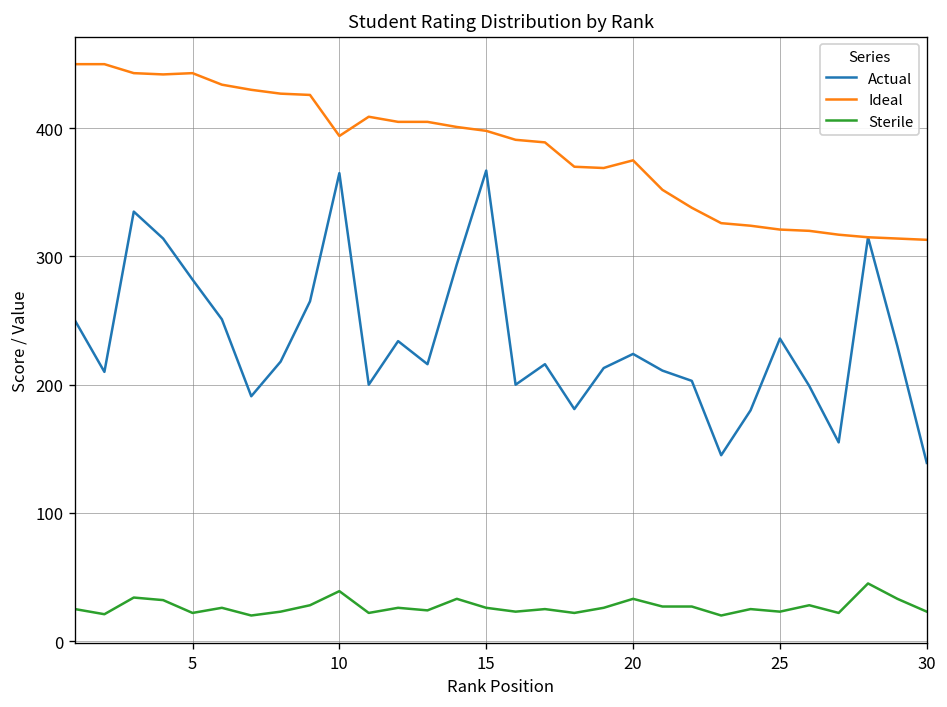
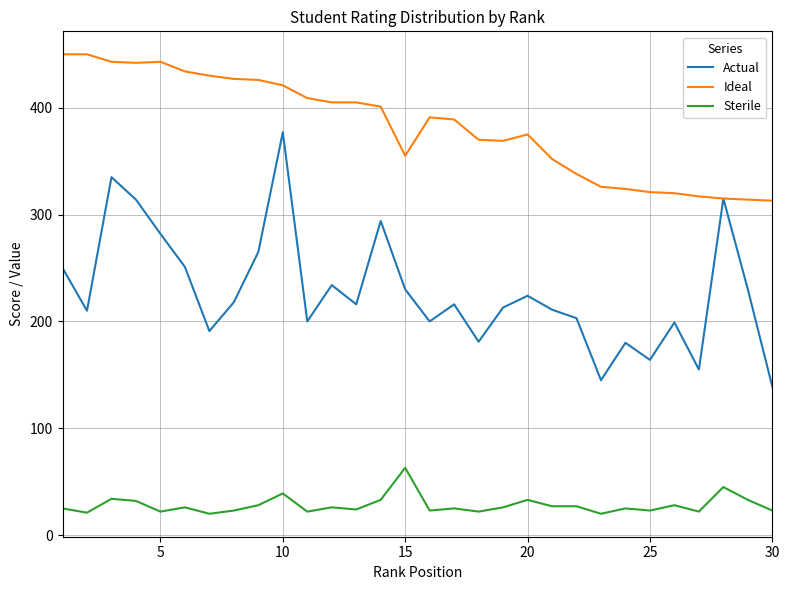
  {
    "Actual": {
      "5": 282,
-     "10": 365,
-     "15": 367,
+     "10": 377,
+     "15": 230,
      "20": 224,
-     "25": 236,
+     "25": 164,
      "30": 139
    },
    "Ideal": {
      "5": 443,
-     "10": 394,
-     "15": 398,
+     "10": 421,
+     "15": 355,
      "20": 375,
      "25": 321,
      "30": 313
    },
    "Sterile": {
      "5": 22,
      "10": 39,
-     "15": 26,
+     "15": 63,
      "20": 33,
      "25": 23,
      "30": 23
    }
  }
